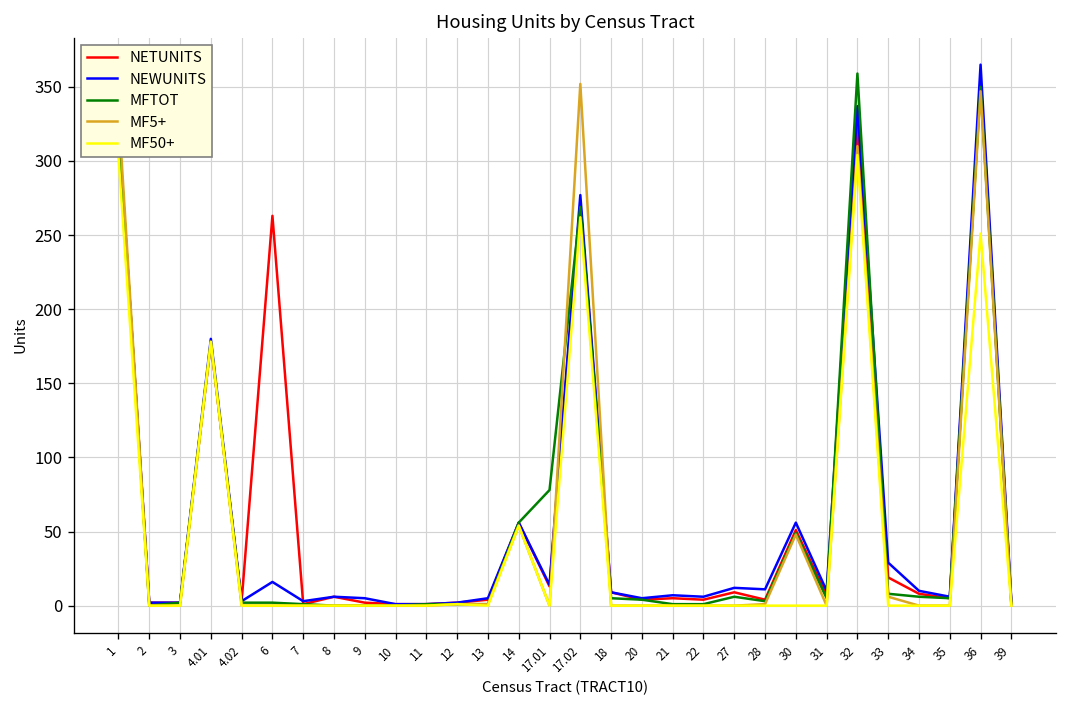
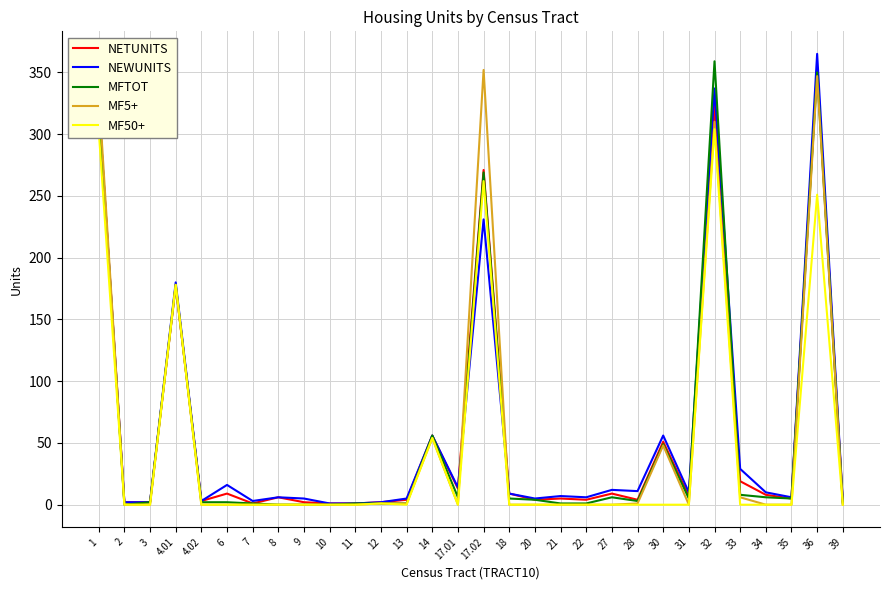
  {
    "NETUNITS": {
-     "6": 263,
+     "6": 9,
      "27": 9,
      "32": 324,
      "33": 19,
      "36": 354
    },
    "NEWUNITS": {
      "6": 16,
      "9": 5,
-     "17.02": 277,
+     "17.02": 231,
      "27": 12,
      "28": 11,
      "30": 56,
      "31": 10,
      "32": 337,
      "33": 29,
      "36": 365
    },
    "MFTOT": {
-     "17.01": 78,
+     "17.01": 6,
      "18": 5,
      "27": 6,
      "32": 359,
      "36": 350
    },
    "MF5+": {
      "17.02": 352,
      "32": 310,
      "36": 347
    },
    "MF50+": {
      "17.02": 262,
      "30": 0,
      "32": 304,
      "33": 0,
      "36": 251
    }
  }
